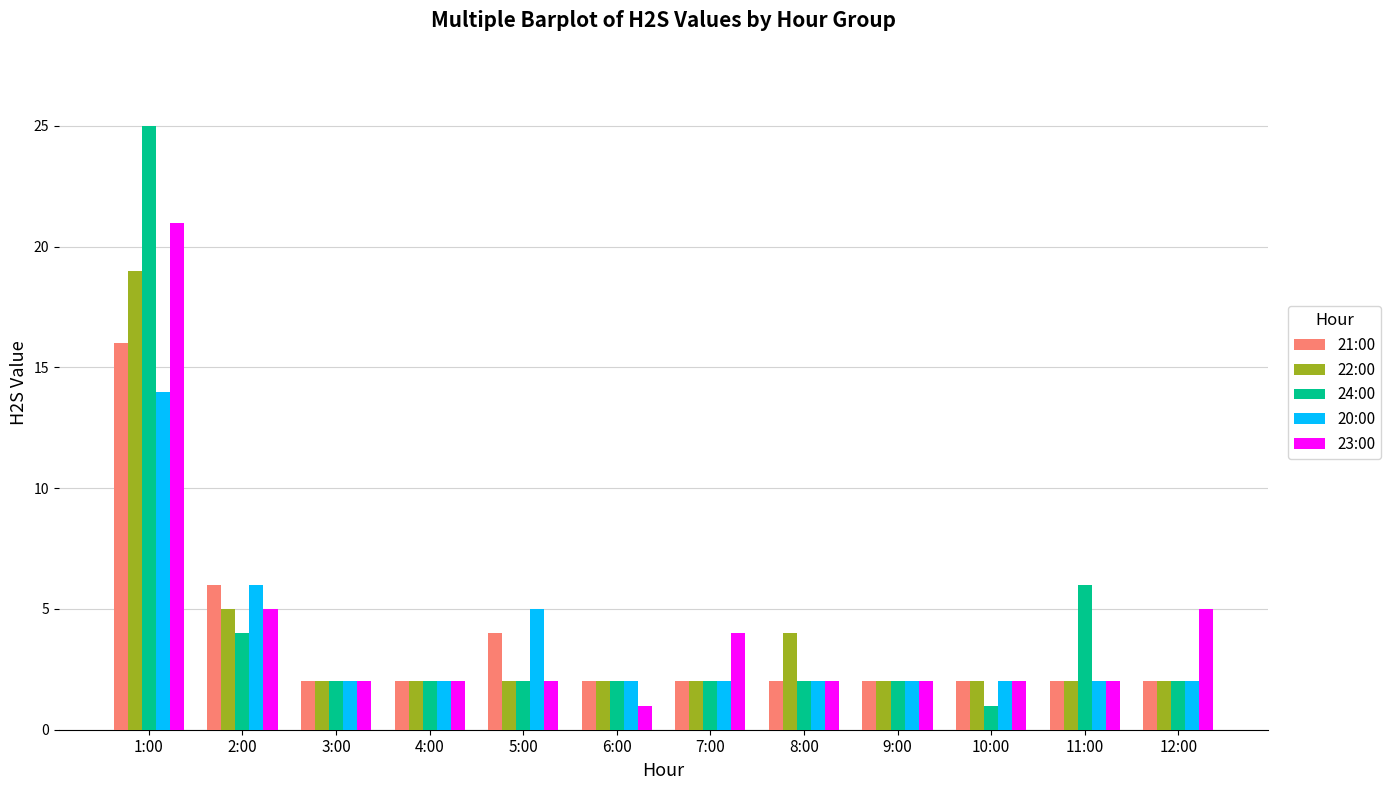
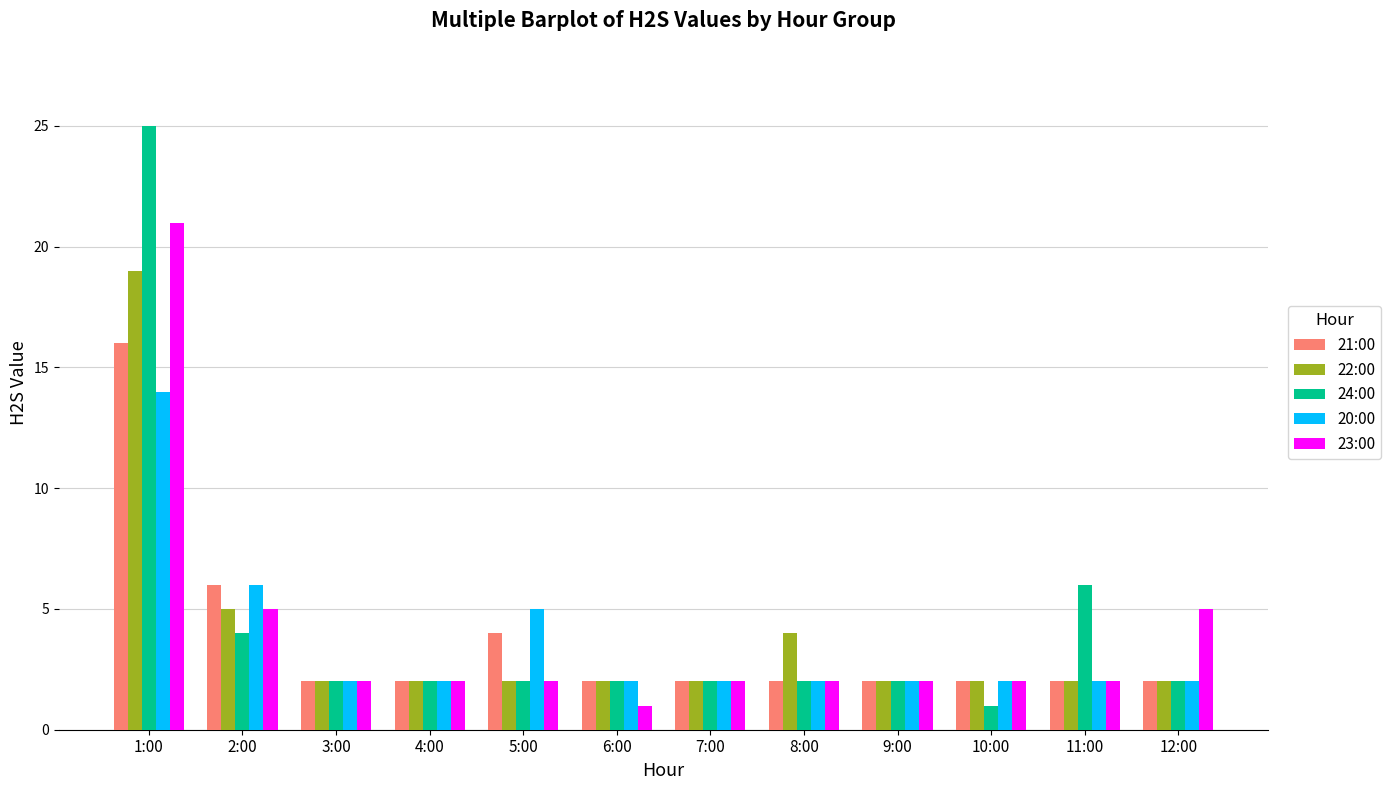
  {
    "21:00": {
      "1:00": 16,
      "2:00": 6,
      "3:00": 2,
      "4:00": 2,
      "5:00": 4,
      "6:00": 2,
      "7:00": 2,
      "8:00": 2,
      "9:00": 2,
      "10:00": 2,
      "11:00": 2,
      "12:00": 2
    },
    "22:00": {
      "1:00": 19,
      "2:00": 5,
      "3:00": 2,
      "4:00": 2,
      "5:00": 2,
      "6:00": 2,
      "7:00": 2,
      "8:00": 4,
      "9:00": 2,
      "10:00": 2,
      "11:00": 2,
      "12:00": 2
    },
    "24:00": {
      "1:00": 25,
      "2:00": 4,
      "3:00": 2,
      "4:00": 2,
      "5:00": 2,
      "6:00": 2,
      "7:00": 2,
      "8:00": 2,
      "9:00": 2,
      "10:00": 1,
      "11:00": 6,
      "12:00": 2
    },
    "20:00": {
      "1:00": 14,
      "2:00": 6,
      "3:00": 2,
      "4:00": 2,
      "5:00": 5,
      "6:00": 2,
      "7:00": 2,
      "8:00": 2,
      "9:00": 2,
      "10:00": 2,
      "11:00": 2,
      "12:00": 2
    },
    "23:00": {
      "1:00": 21,
      "2:00": 5,
      "3:00": 2,
      "4:00": 2,
      "5:00": 2,
      "6:00": 1,
-     "7:00": 4,
+     "7:00": 2,
      "8:00": 2,
      "9:00": 2,
      "10:00": 2,
      "11:00": 2,
      "12:00": 5
    }
  }
